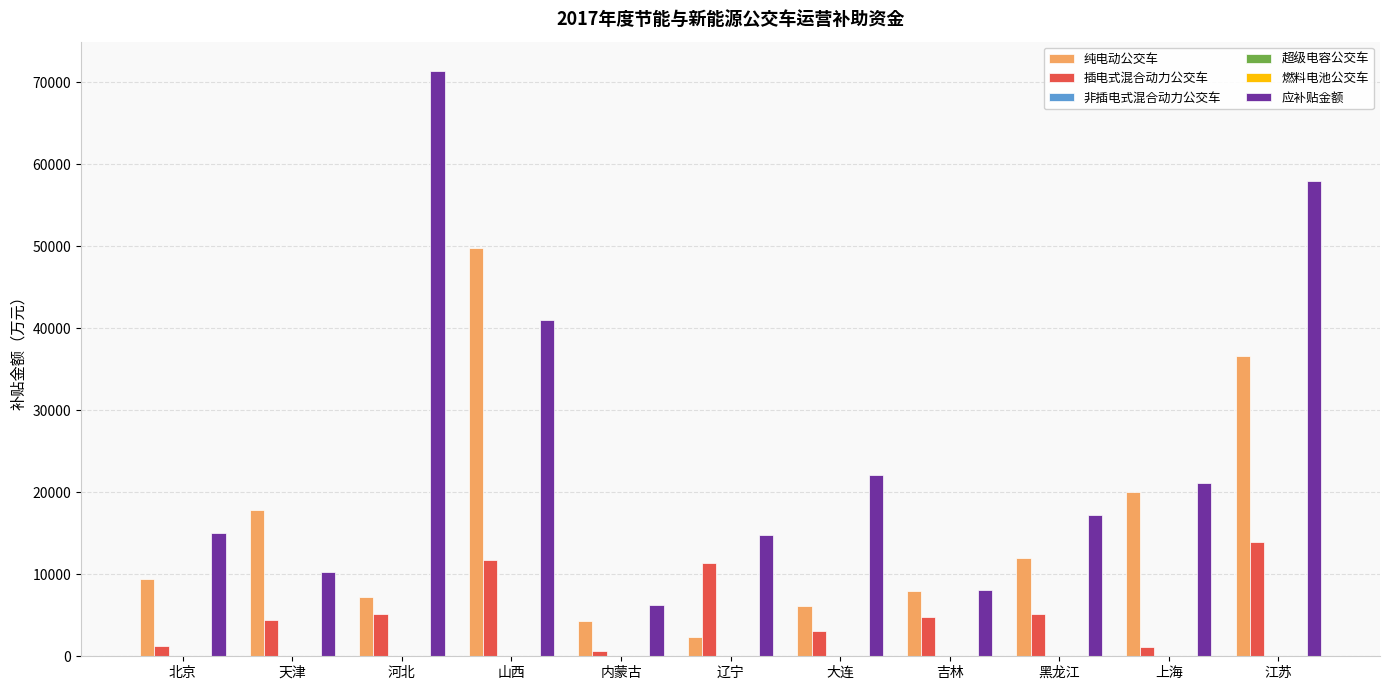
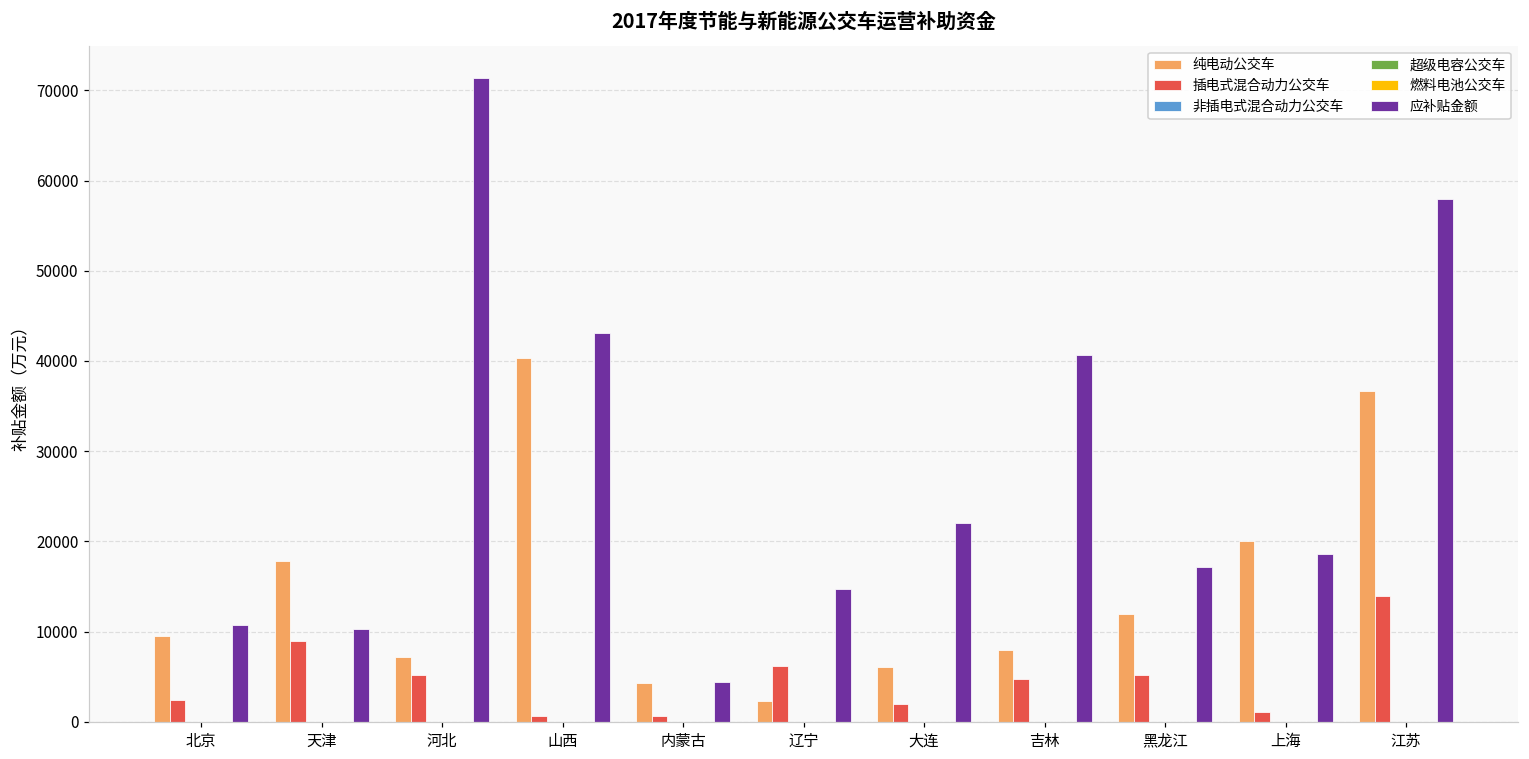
  {
    "纯电动公交车": {
      "北京": 9000,
      "天津": 18000,
      "河北": 7000,
-     "山西": 50000,
+     "山西": 40000,
      "内蒙古": 4000,
      "辽宁": 2000,
      "大连": 6000,
      "吉林": 8000,
      "黑龙江": 12000,
      "上海": 20000,
      "江苏": 37000
    },
    "插电式混合动力公交车": {
-     "北京": 1000,
-     "天津": 4000,
+     "北京": 2000,
+     "天津": 9000,
      "河北": 5000,
-     "山西": 12000,
+     "山西": 1000,
      "内蒙古": 1000,
-     "辽宁": 11000,
-     "大连": 3000,
+     "辽宁": 6000,
+     "大连": 2000,
      "吉林": 5000,
      "黑龙江": 5000,
      "上海": 1000,
      "江苏": 14000
    },
    "非插电式混合动力公交车": {
      "北京": 0,
      "天津": 0,
      "河北": 0,
      "山西": 0,
      "内蒙古": 0,
      "辽宁": 0,
      "大连": 0,
      "吉林": 0,
      "黑龙江": 0,
      "上海": 0,
      "江苏": 0
    },
    "超级电容公交车": {
      "北京": 0,
      "天津": 0,
      "河北": 0,
      "山西": 0,
      "内蒙古": 0,
      "辽宁": 0,
      "大连": 0,
      "吉林": 0,
      "黑龙江": 0,
      "上海": 0,
      "江苏": 0
    },
    "燃料电池公交车": {
      "北京": 0,
      "天津": 0,
      "河北": 0,
      "山西": 0,
      "内蒙古": 0,
      "辽宁": 0,
      "大连": 0,
      "吉林": 0,
      "黑龙江": 0,
      "上海": 0,
      "江苏": 0
    },
    "应补贴金额": {
-     "北京": 15000,
+     "北京": 11000,
      "天津": 10000,
      "河北": 71000,
-     "山西": 41000,
-     "内蒙古": 6000,
+     "山西": 43000,
+     "内蒙古": 4000,
      "辽宁": 15000,
      "大连": 22000,
-     "吉林": 8000,
+     "吉林": 41000,
      "黑龙江": 17000,
-     "上海": 21000,
+     "上海": 19000,
      "江苏": 58000
    }
  }
